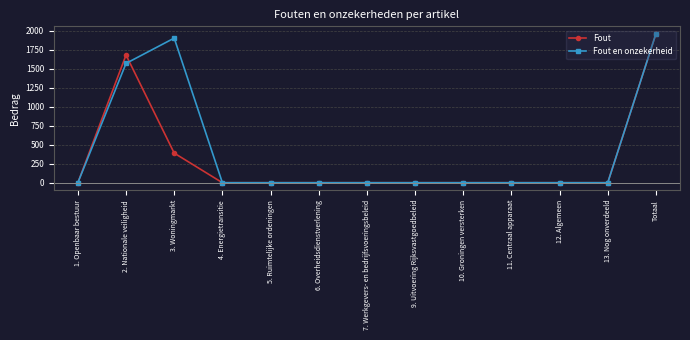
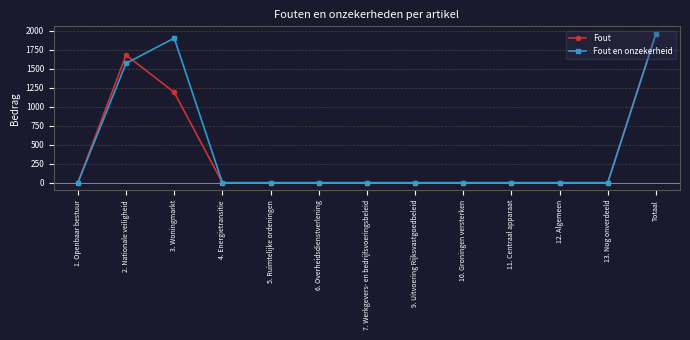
  {
    "Fout": {
      "2. Nationale veiligheid": 1700,
-     "3. Woningmarkt": 400
+     "3. Woningmarkt": 1200
    },
    "Fout en onzekerheid": {
      "2. Nationale veiligheid": 1600,
      "3. Woningmarkt": 1900
    }
  }
